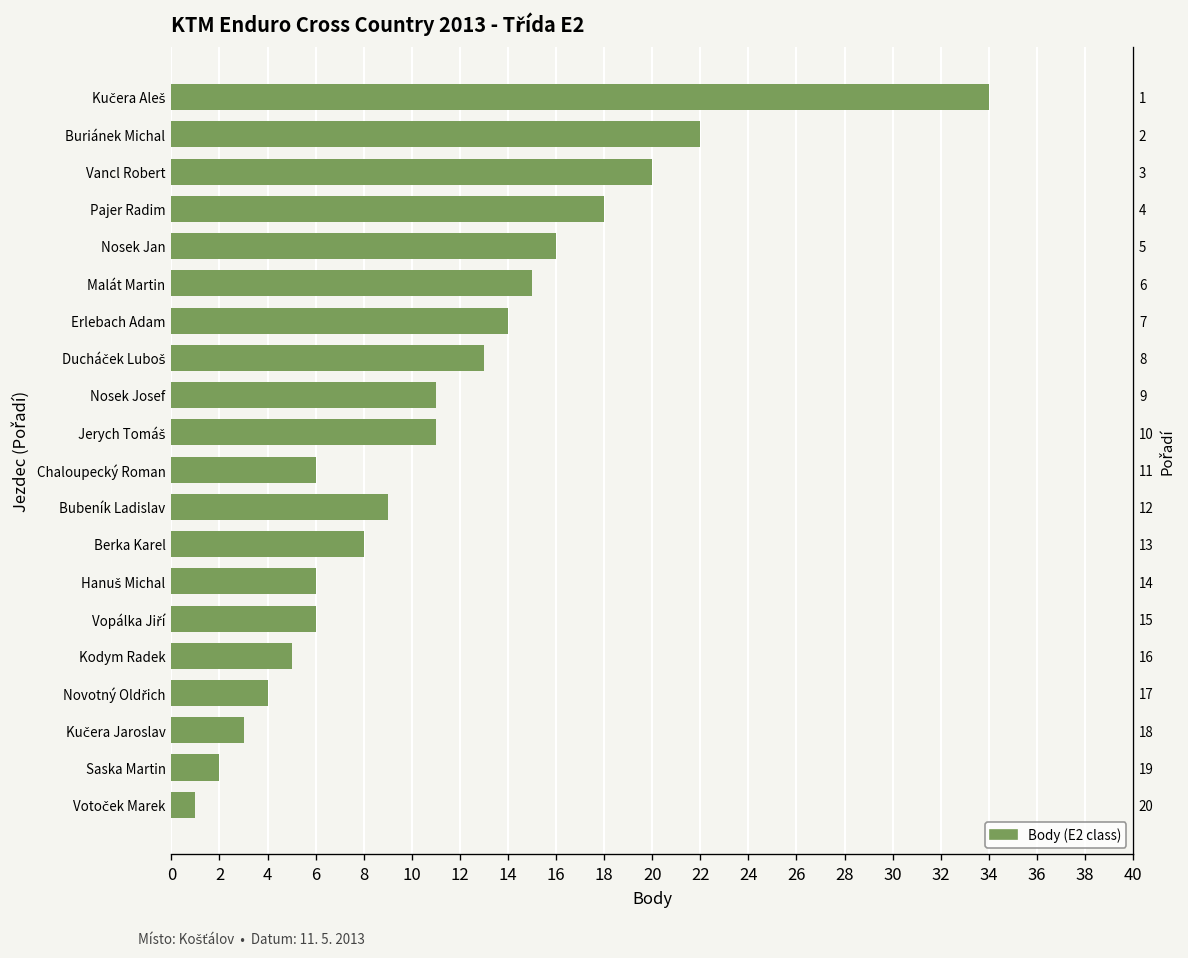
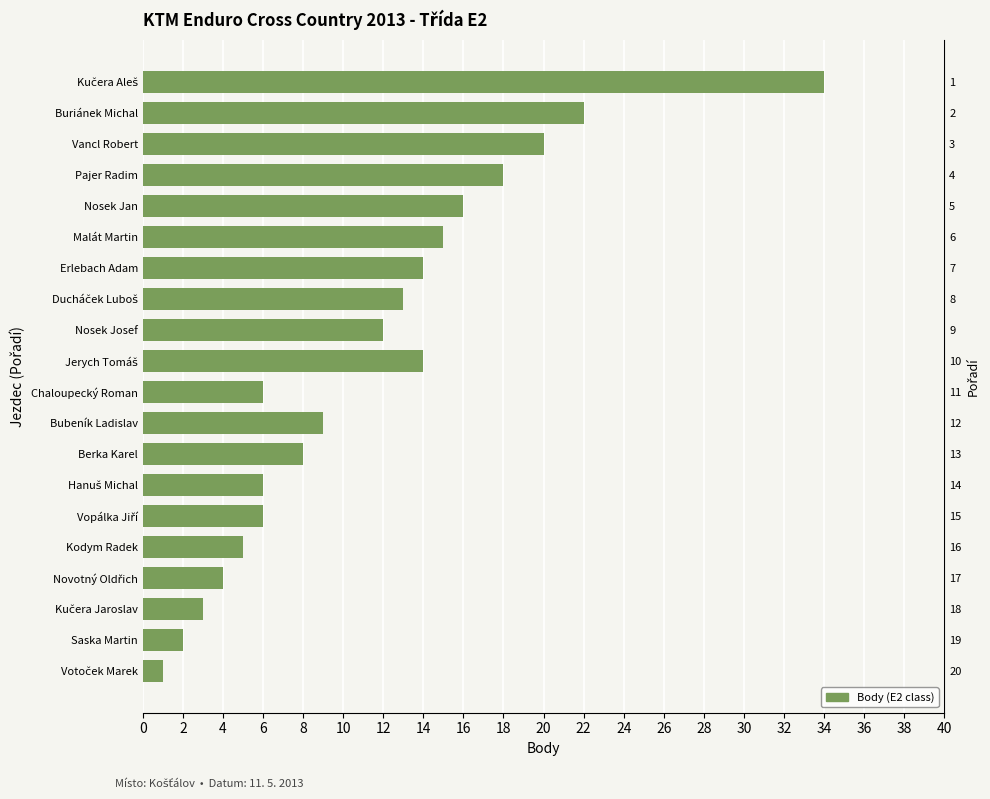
  {
    "Kučera Aleš": 34,
    "Buriánek Michal": 22,
    "Vancl Robert": 20,
    "Pajer Radim": 18,
    "Nosek Jan": 16,
    "Malát Martin": 15,
    "Erlebach Adam": 14,
    "Ducháček Luboš": 13,
-   "Nosek Josef": 11,
-   "Jerych Tomáš": 11,
+   "Nosek Josef": 12,
+   "Jerych Tomáš": 14,
    "Chaloupecký Roman": 6,
    "Bubeník Ladislav": 9,
    "Berka Karel": 8,
    "Hanuš Michal": 6,
    "Vopálka Jiří": 6,
    "Kodym Radek": 5,
    "Novotný Oldřich": 4,
    "Kučera Jaroslav": 3,
    "Saska Martin": 2,
    "Votoček Marek": 1
  }
